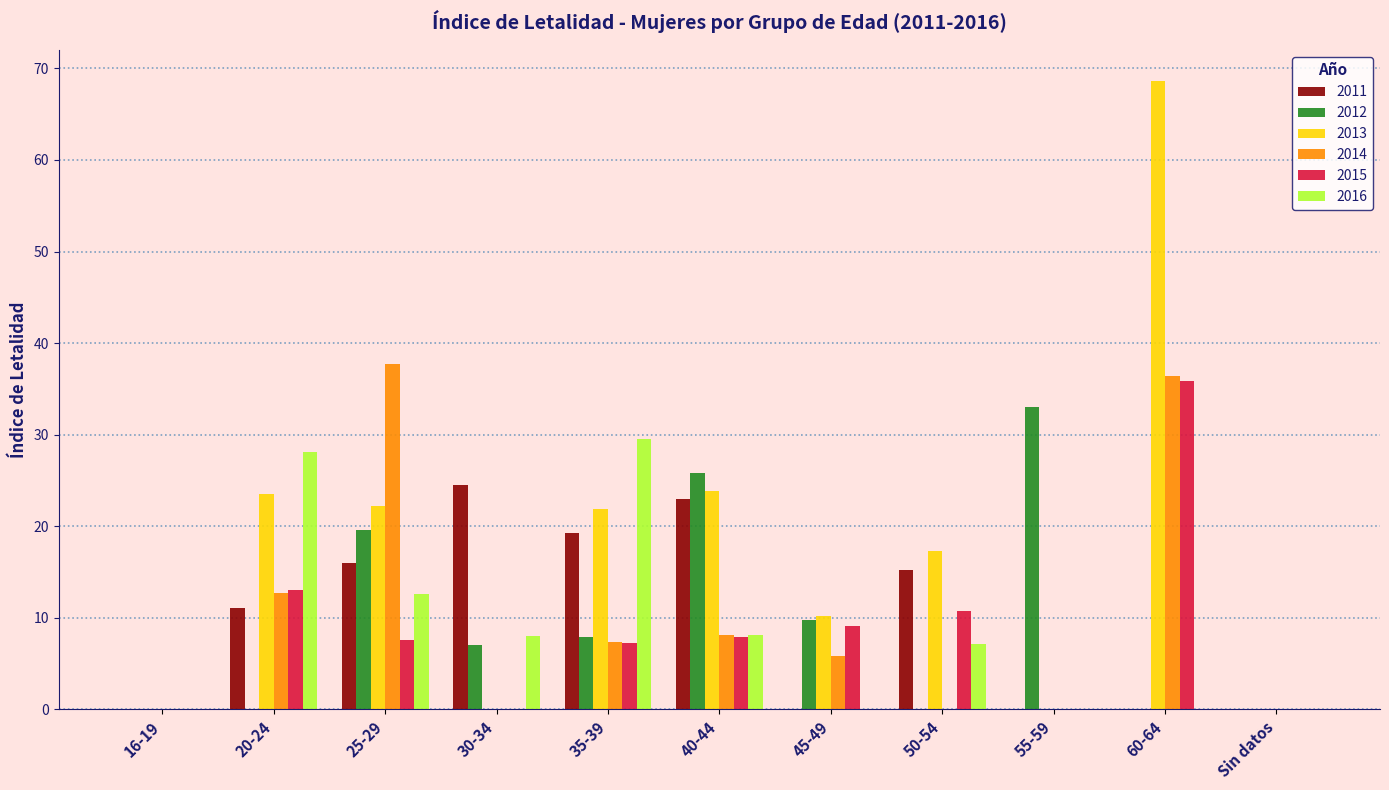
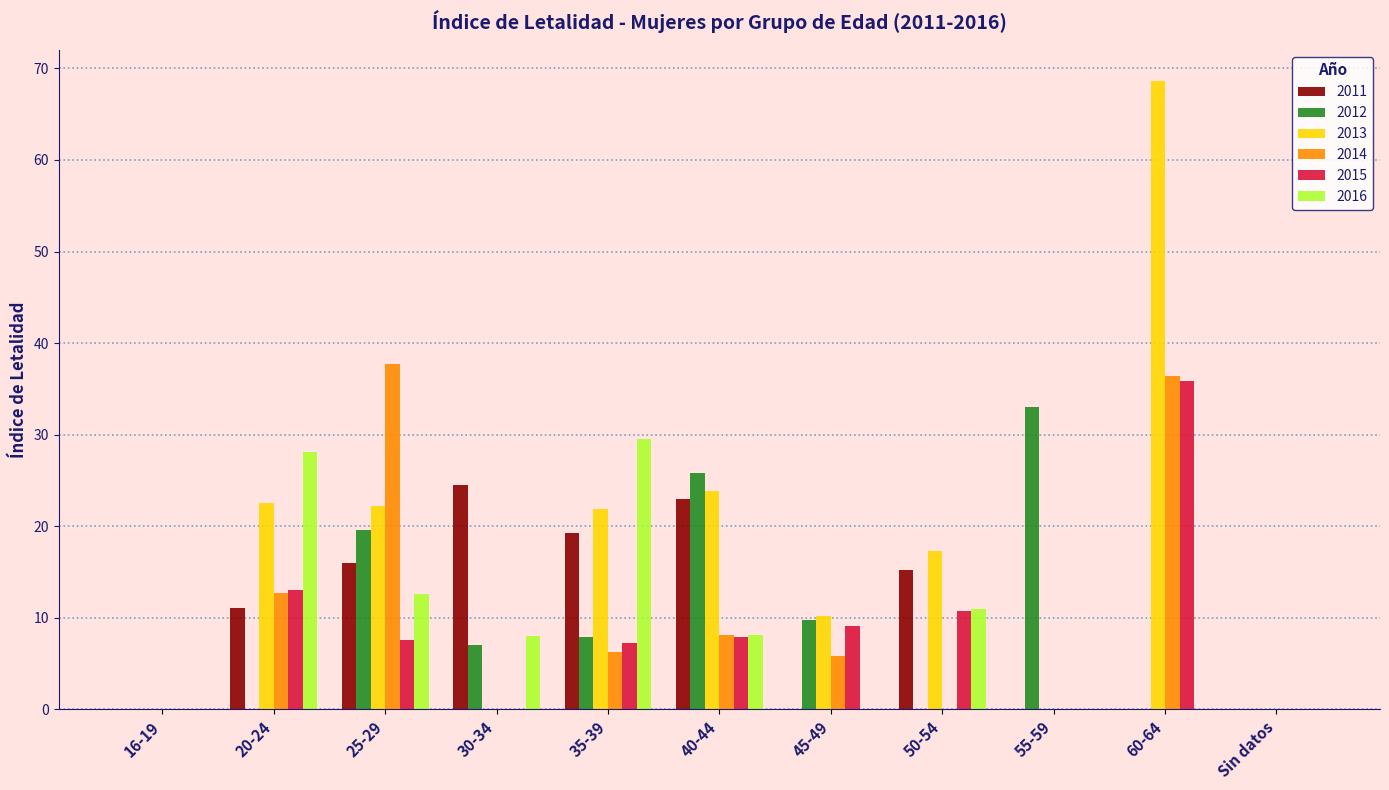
  {
    "2011": {
      "16-19": 0,
      "20-24": 11,
      "25-29": 16,
      "30-34": 25,
      "35-39": 19,
      "40-44": 23,
      "45-49": 0,
      "50-54": 15,
      "55-59": 0,
      "60-64": 0,
      "Sin datos": 0
    },
    "2012": {
      "16-19": 0,
      "20-24": 0,
      "25-29": 20,
      "30-34": 7,
      "35-39": 8,
      "40-44": 26,
      "45-49": 10,
      "50-54": 0,
      "55-59": 33,
      "60-64": 0,
      "Sin datos": 0
    },
    "2013": {
      "16-19": 0,
-     "20-24": 24,
+     "20-24": 23,
      "25-29": 22,
      "30-34": 0,
      "35-39": 22,
      "40-44": 24,
      "45-49": 10,
      "50-54": 17,
      "55-59": 0,
      "60-64": 69,
      "Sin datos": 0
    },
    "2014": {
      "16-19": 0,
      "20-24": 13,
      "25-29": 38,
      "30-34": 0,
-     "35-39": 7,
+     "35-39": 6,
      "40-44": 8,
      "45-49": 6,
      "50-54": 0,
      "55-59": 0,
      "60-64": 36,
      "Sin datos": 0
    },
    "2015": {
      "16-19": 0,
      "20-24": 13,
      "25-29": 8,
      "30-34": 0,
      "35-39": 7,
      "40-44": 8,
      "45-49": 9,
      "50-54": 11,
      "55-59": 0,
      "60-64": 36,
      "Sin datos": 0
    },
    "2016": {
      "16-19": 0,
      "20-24": 28,
      "25-29": 13,
      "30-34": 8,
      "35-39": 30,
      "40-44": 8,
      "45-49": 0,
-     "50-54": 7,
+     "50-54": 11,
      "55-59": 0,
      "60-64": 0,
      "Sin datos": 0
    }
  }
